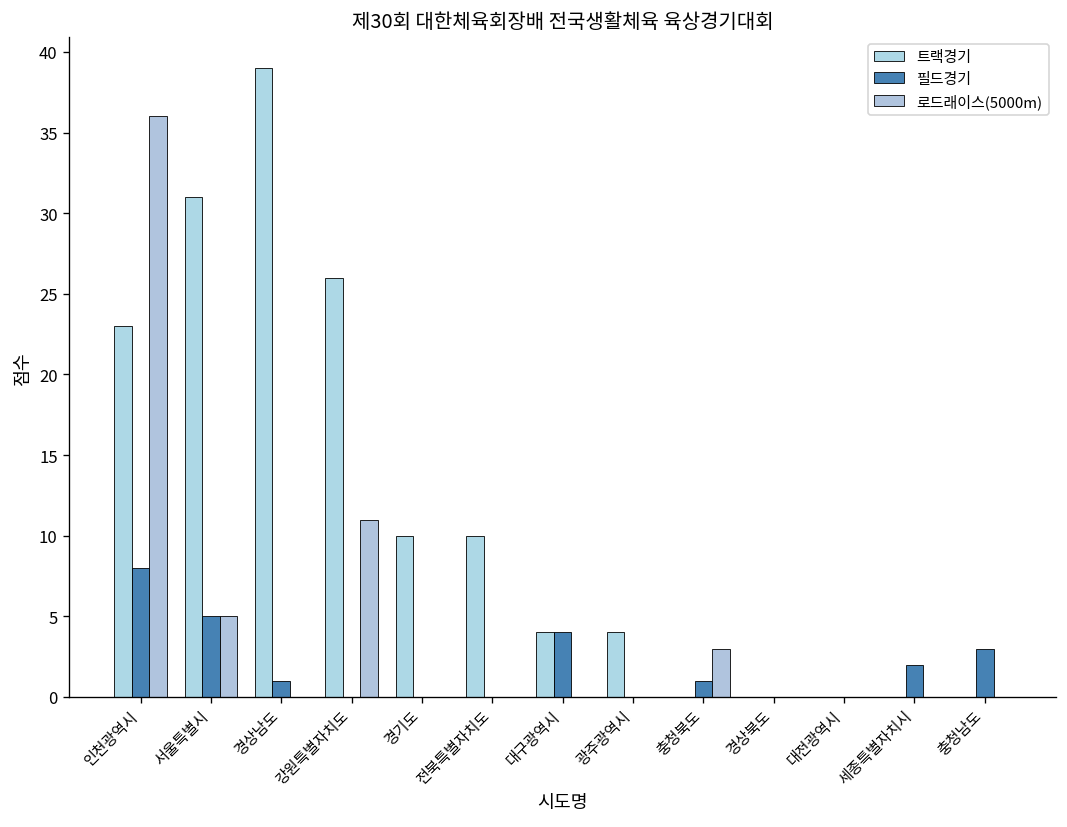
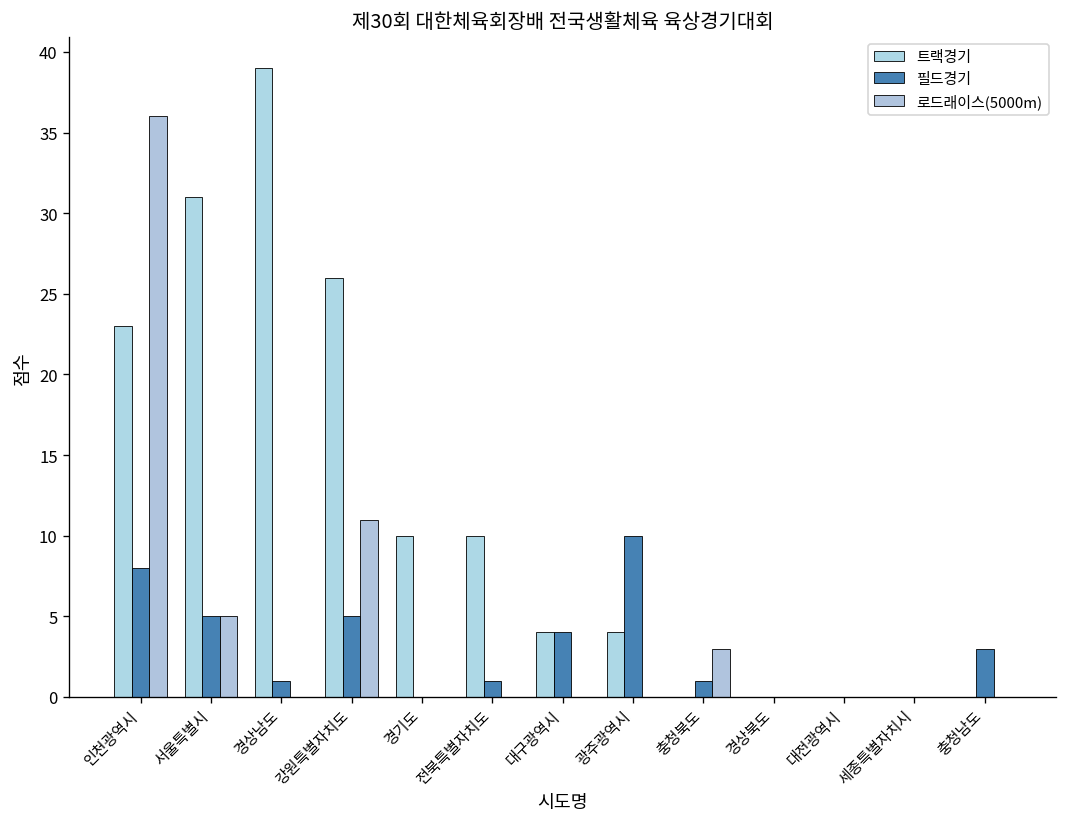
  {
    "필드경기": {
      "인천광역시": 8,
      "서울특별시": 5,
      "경상남도": 1,
-     "강원특별자치도": 0,
+     "강원특별자치도": 5,
      "경기도": 0,
-     "전북특별자치도": 0,
+     "전북특별자치도": 1,
      "대구광역시": 4,
-     "광주광역시": 0,
+     "광주광역시": 10,
      "충청북도": 1,
      "경상북도": 0,
      "대전광역시": 0,
-     "세종특별자치시": 2,
+     "세종특별자치시": 0,
      "충청남도": 3
    }
  }
